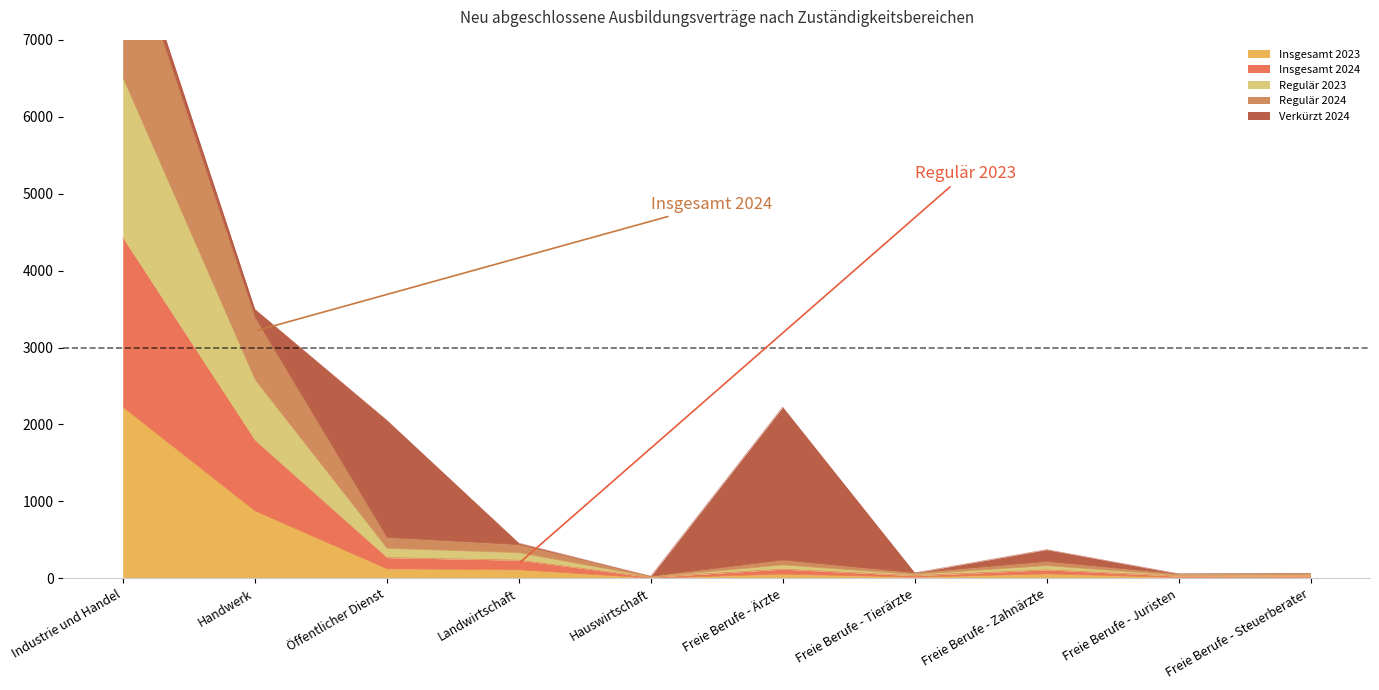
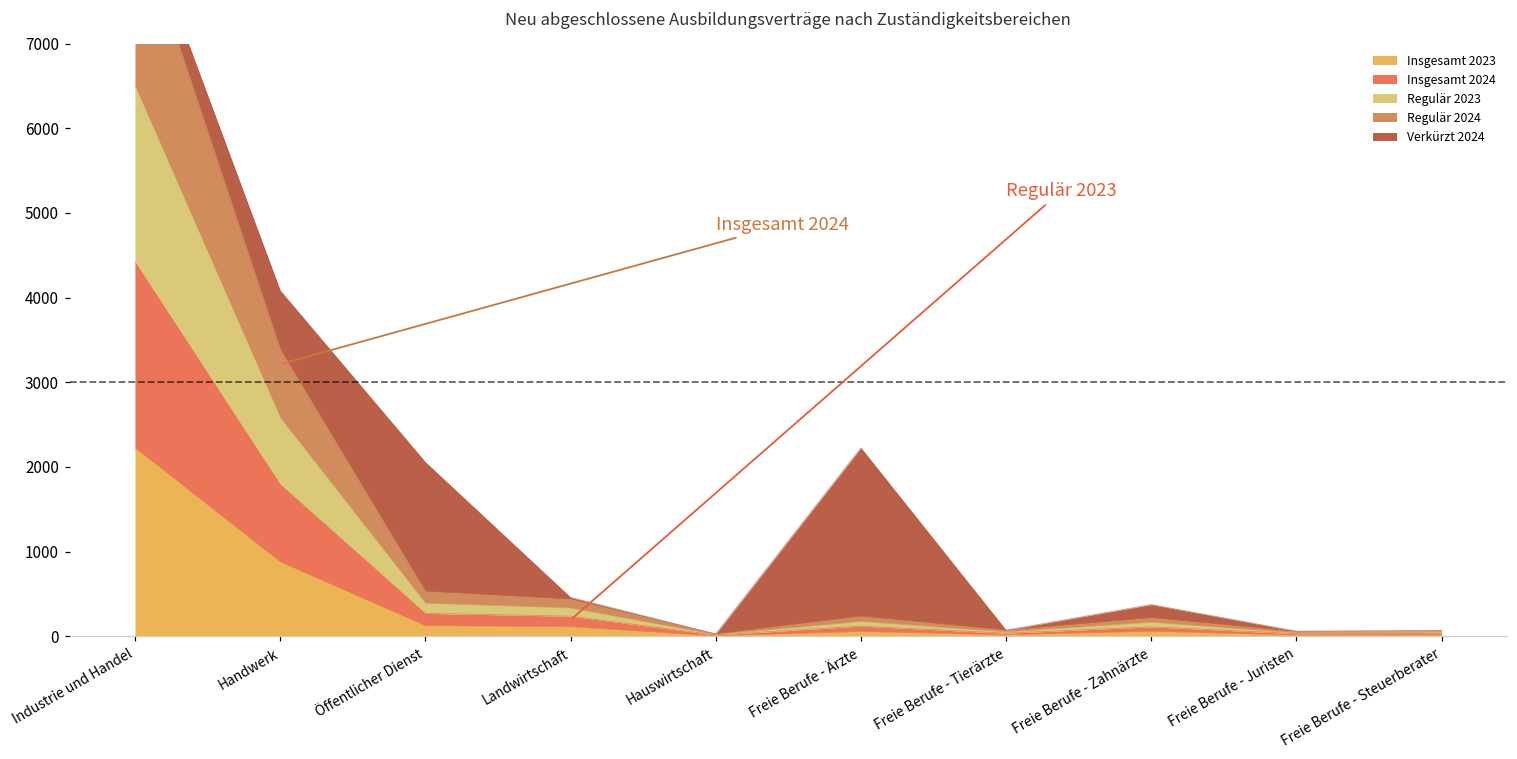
  {
    "Verkürzt 2024": {
-     "Handwerk": 100,
+     "Handwerk": 700,
      "Öffentlicher Dienst": 1500,
      "Freie Berufe - Zahnärzte": 200
    }
  }
